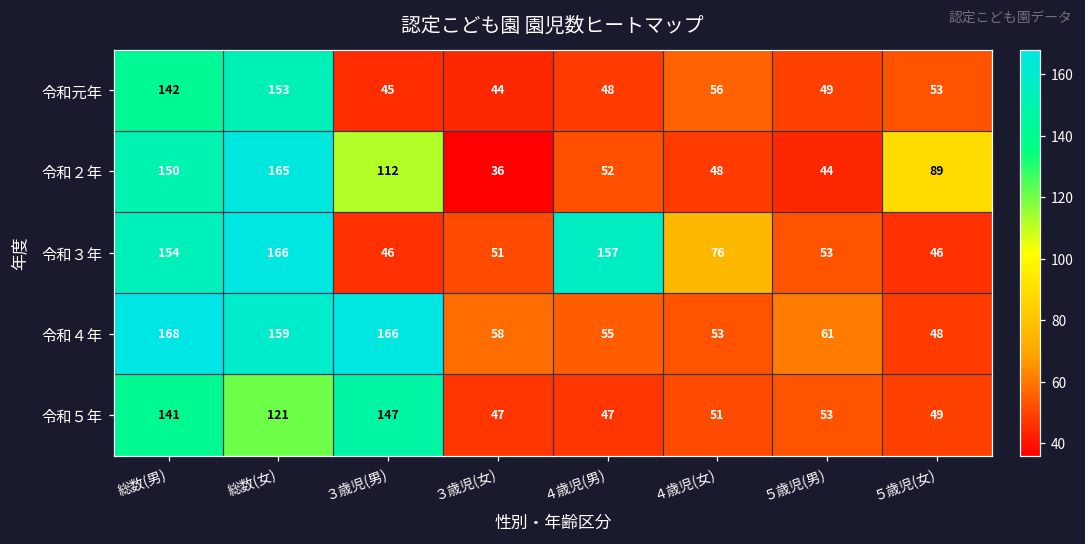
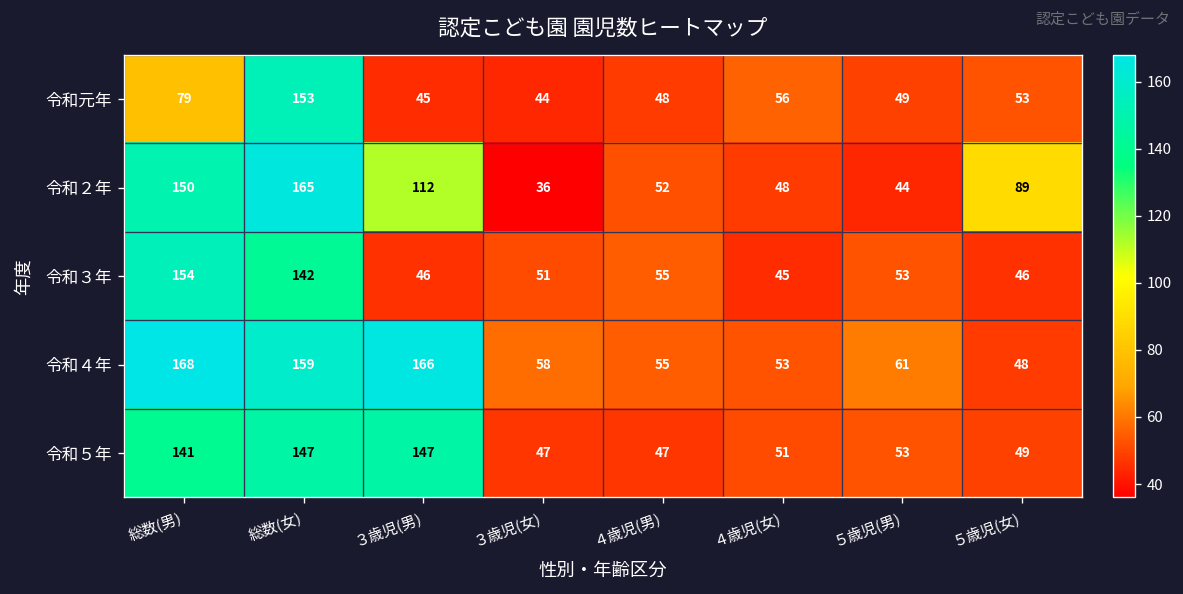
  {
    "令和元年": {
-     "総数(男)": 142,
+     "総数(男)": 79,
      "総数(女)": 153,
      "３歳児(男)": 45,
      "３歳児(女)": 44,
      "４歳児(男)": 48,
      "４歳児(女)": 56,
      "５歳児(男)": 49,
      "５歳児(女)": 53
    },
    "令和２年": {
      "総数(男)": 150,
      "総数(女)": 165,
      "３歳児(男)": 112,
      "３歳児(女)": 36,
      "４歳児(男)": 52,
      "４歳児(女)": 48,
      "５歳児(男)": 44,
      "５歳児(女)": 89
    },
    "令和３年": {
      "総数(男)": 154,
-     "総数(女)": 166,
+     "総数(女)": 142,
      "３歳児(男)": 46,
      "３歳児(女)": 51,
-     "４歳児(男)": 157,
-     "４歳児(女)": 76,
+     "４歳児(男)": 55,
+     "４歳児(女)": 45,
      "５歳児(男)": 53,
      "５歳児(女)": 46
    },
    "令和４年": {
      "総数(男)": 168,
      "総数(女)": 159,
      "３歳児(男)": 166,
      "３歳児(女)": 58,
      "４歳児(男)": 55,
      "４歳児(女)": 53,
      "５歳児(男)": 61,
      "５歳児(女)": 48
    },
    "令和５年": {
      "総数(男)": 141,
-     "総数(女)": 121,
+     "総数(女)": 147,
      "３歳児(男)": 147,
      "３歳児(女)": 47,
      "４歳児(男)": 47,
      "４歳児(女)": 51,
      "５歳児(男)": 53,
      "５歳児(女)": 49
    }
  }
